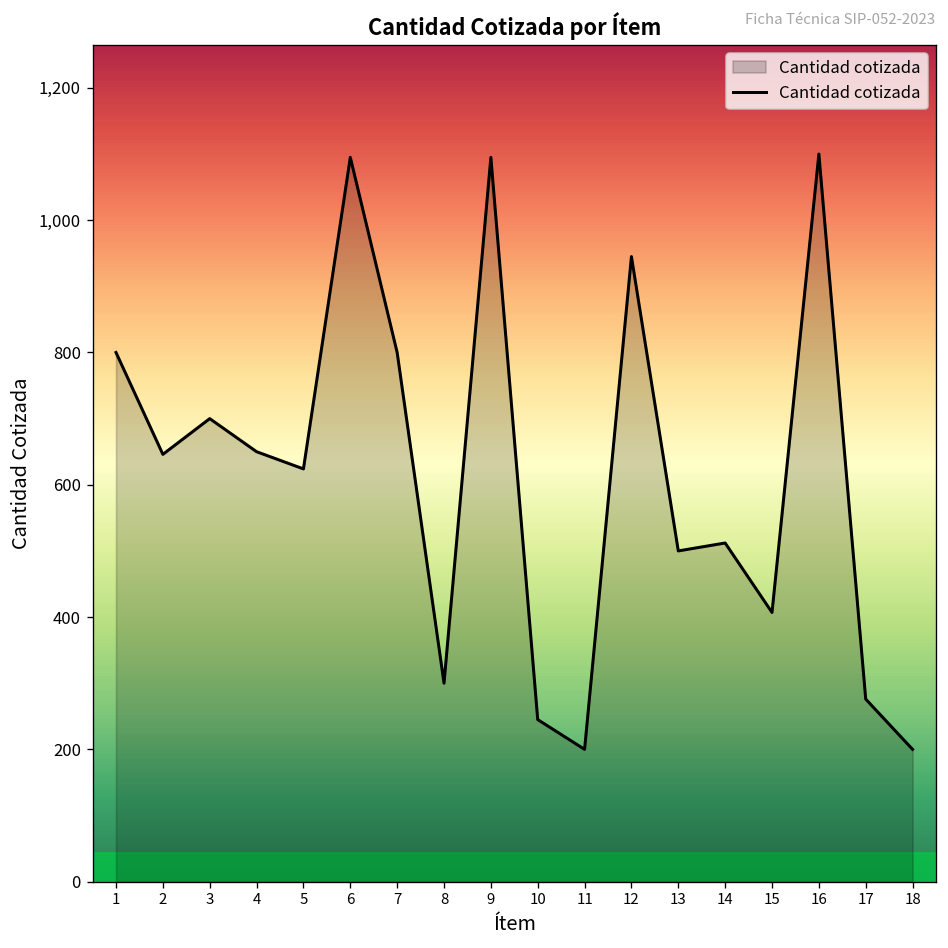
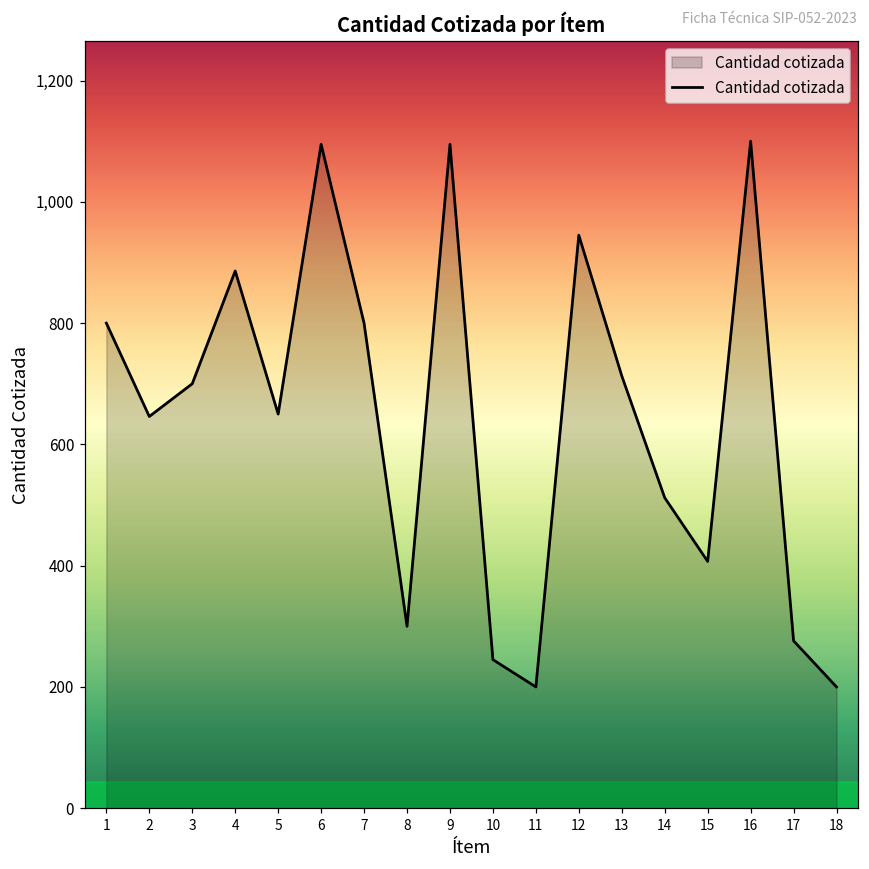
  {
    "1": "800",
    "2": "650",
    "3": "700",
-   "4": "650",
-   "5": "620",
+   "4": "890",
+   "5": "650",
    "6": "1,100",
    "7": "800",
    "8": "300",
    "9": "1,100",
    "10": "250",
    "11": "200",
    "12": "950",
-   "13": "500",
+   "13": "710",
    "14": "510",
    "15": "410",
    "16": "1,100",
    "17": "280",
    "18": "200"
  }
